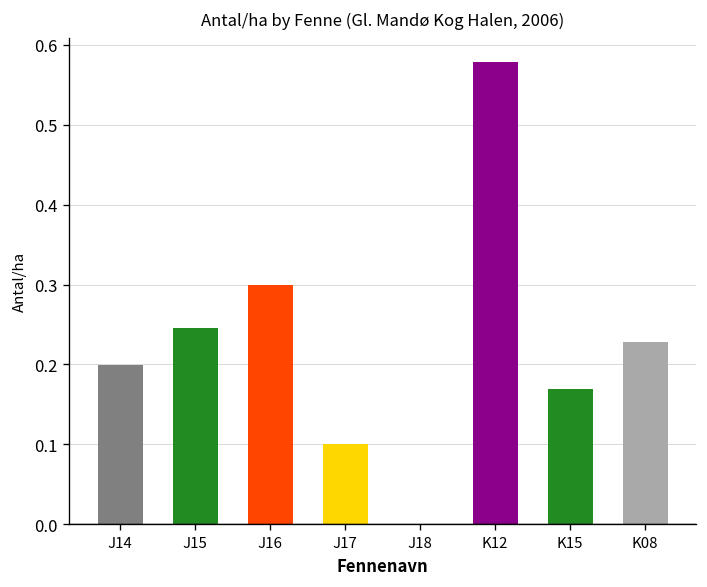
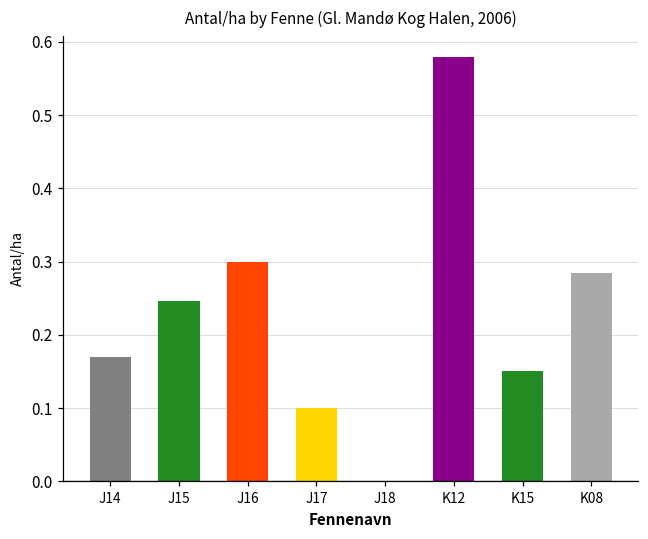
  {
-   "J14": 0.20,
+   "J14": 0.17,
    "J15": 0.25,
    "J16": 0.30,
    "J17": 0.10,
    "J18": 0.00,
    "K12": 0.58,
-   "K15": 0.17,
-   "K08": 0.23
+   "K15": 0.15,
+   "K08": 0.28
  }
